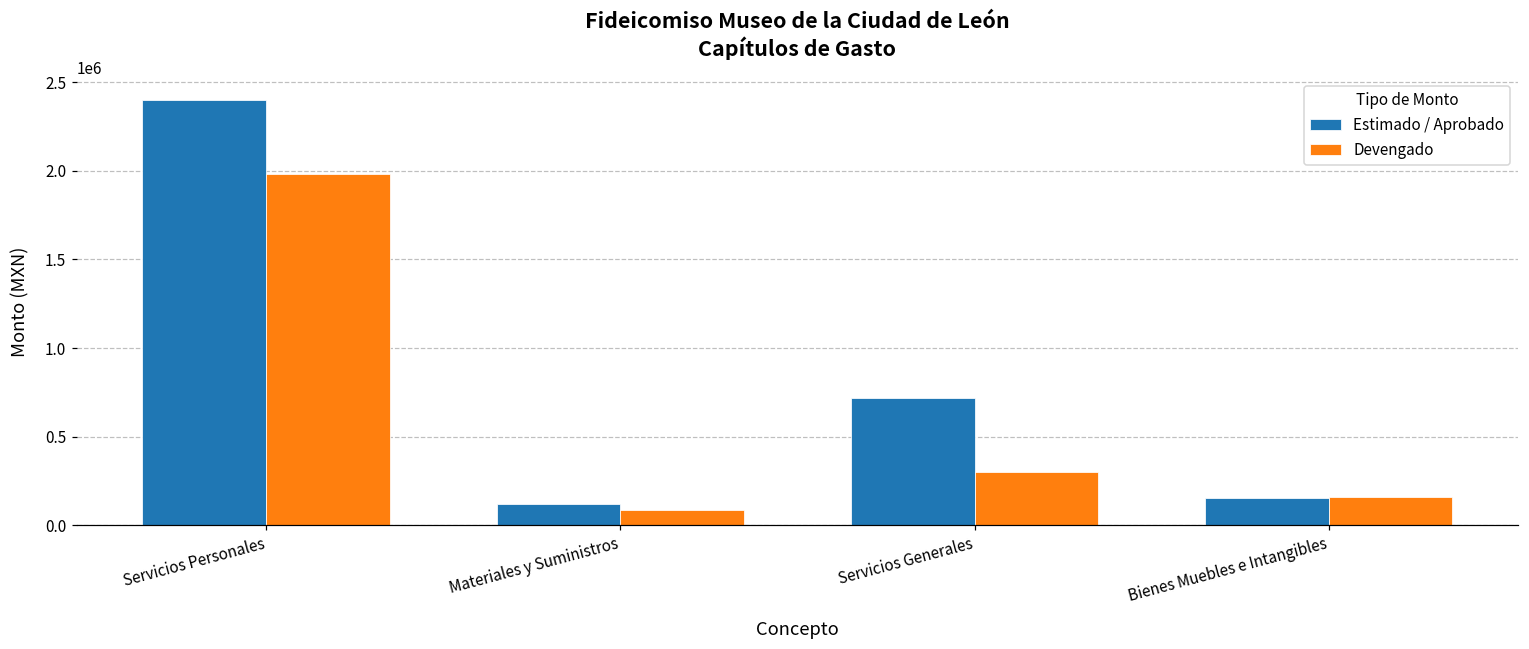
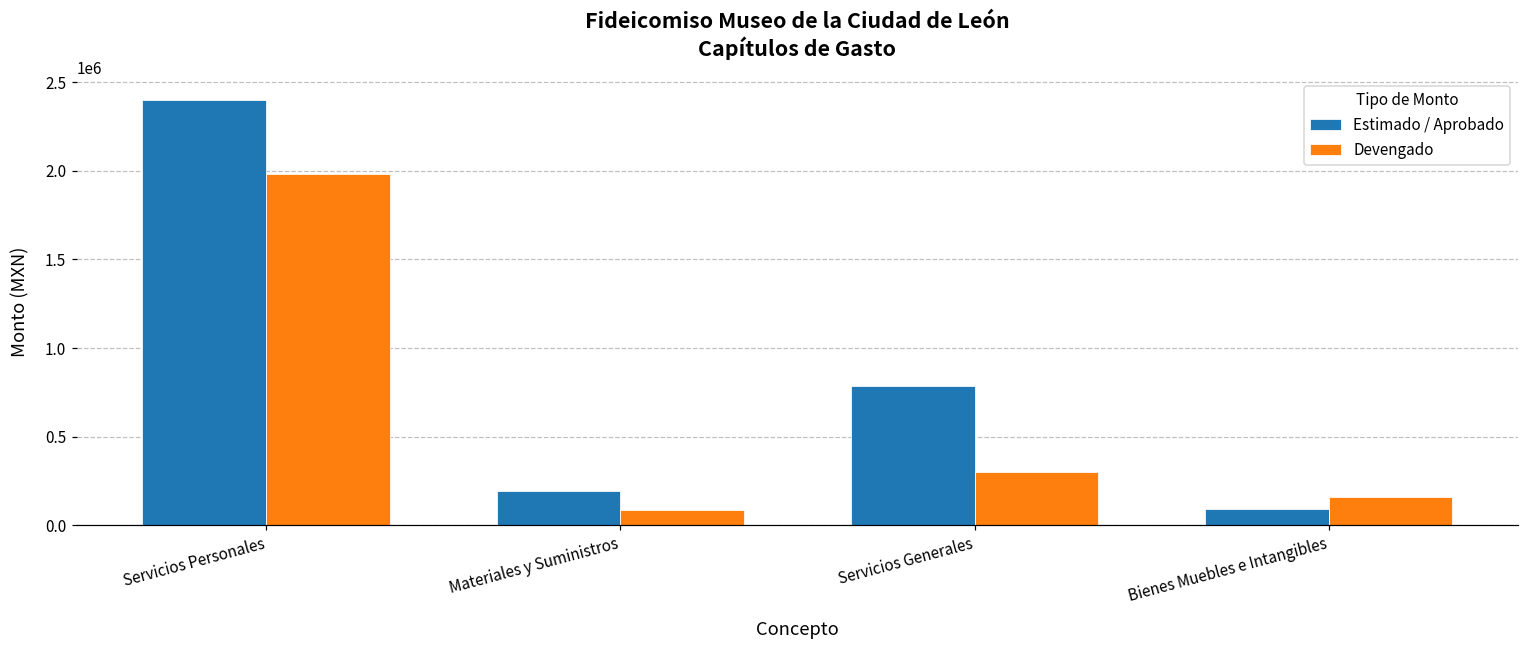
  {
    "Estimado / Aprobado": {
      "Servicios Personales": 2400000,
-     "Materiales y Suministros": 120000,
-     "Servicios Generales": 720000,
-     "Bienes Muebles e Intangibles": 150000
+     "Materiales y Suministros": 190000,
+     "Servicios Generales": 780000,
+     "Bienes Muebles e Intangibles": 90000
    },
    "Devengado": {
      "Servicios Personales": 1980000,
      "Materiales y Suministros": 80000,
      "Servicios Generales": 300000,
      "Bienes Muebles e Intangibles": 160000
    }
  }
